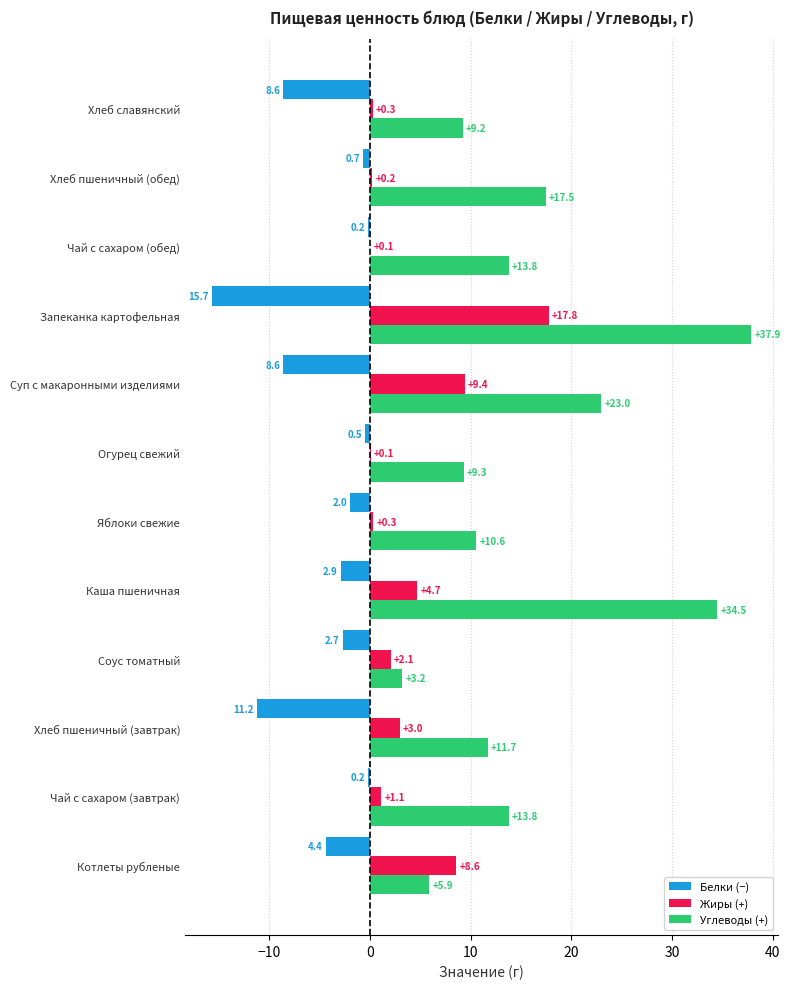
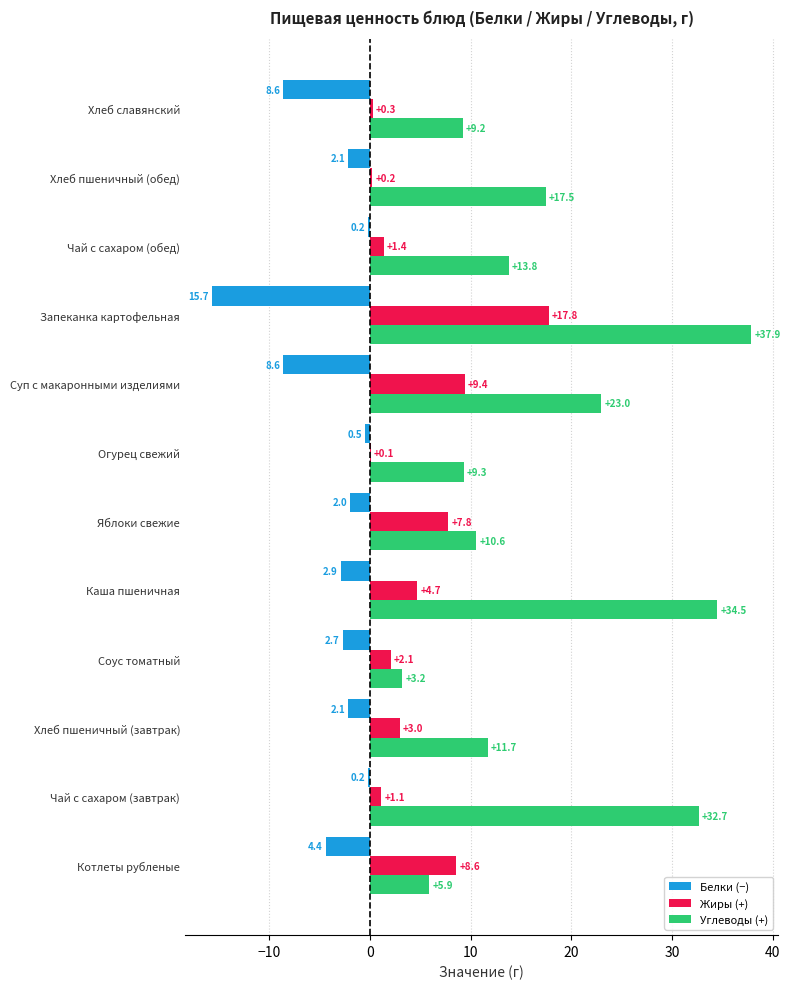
  {
    "Белки (−)": {
-     "Хлеб пшеничный (обед)": "0.7",
-     "Хлеб пшеничный (завтрак)": "11.2"
+     "Хлеб пшеничный (обед)": "2.1",
+     "Хлеб пшеничный (завтрак)": "2.1"
    },
    "Жиры (+)": {
      "Хлеб славянский": "+0.3",
      "Хлеб пшеничный (обед)": "+0.2",
-     "Чай с сахаром (обед)": "+0.1",
+     "Чай с сахаром (обед)": "+1.4",
      "Запеканка картофельная": "+17.8",
      "Суп с макаронными изделиями": "+9.4",
      "Огурец свежий": "+0.1",
-     "Яблоки свежие": "+0.3",
+     "Яблоки свежие": "+7.8",
      "Каша пшеничная": "+4.7",
      "Соус томатный": "+2.1",
      "Хлеб пшеничный (завтрак)": "+3.0",
      "Чай с сахаром (завтрак)": "+1.1",
      "Котлеты рубленые": "+8.6"
    },
    "Углеводы (+)": {
      "Хлеб славянский": "+9.2",
      "Хлеб пшеничный (обед)": "+17.5",
      "Чай с сахаром (обед)": "+13.8",
      "Запеканка картофельная": "+37.9",
      "Суп с макаронными изделиями": "+23.0",
      "Огурец свежий": "+9.3",
      "Яблоки свежие": "+10.6",
      "Каша пшеничная": "+34.5",
      "Соус томатный": "+3.2",
      "Хлеб пшеничный (завтрак)": "+11.7",
-     "Чай с сахаром (завтрак)": "+13.8",
+     "Чай с сахаром (завтрак)": "+32.7",
      "Котлеты рубленые": "+5.9"
    }
  }
